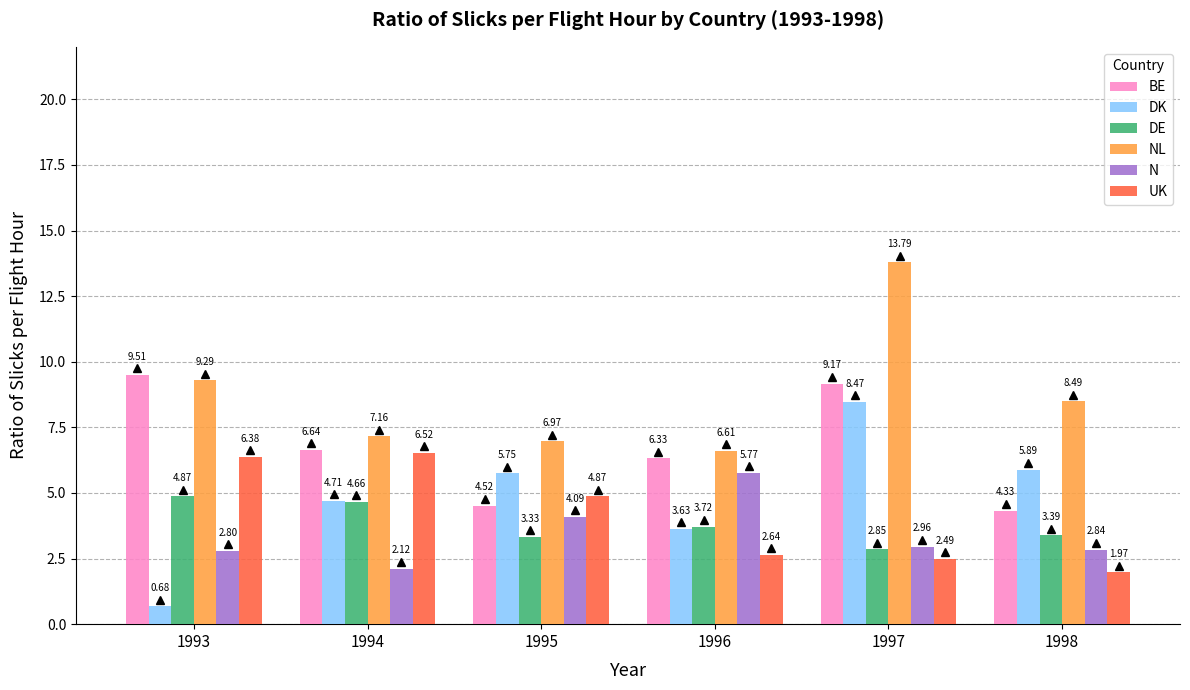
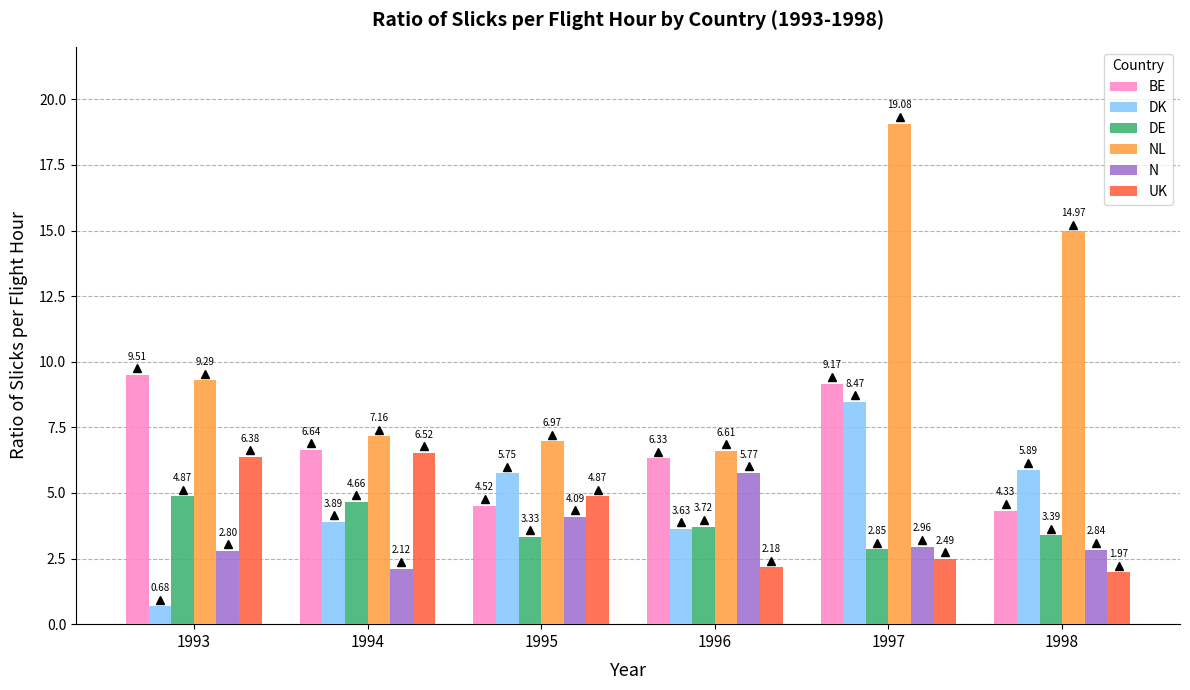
  {
    "BE": {
      "1993": 9.51,
      "1994": 6.64,
      "1995": 4.52,
      "1996": 6.33,
      "1997": 9.17,
      "1998": 4.33
    },
    "DK": {
      "1993": 0.68,
-     "1994": 4.71,
+     "1994": 3.89,
      "1995": 5.75,
      "1996": 3.63,
      "1997": 8.47,
      "1998": 5.89
    },
    "DE": {
      "1993": 4.87,
      "1994": 4.66,
      "1995": 3.33,
      "1996": 3.72,
      "1997": 2.85,
      "1998": 3.39
    },
    "NL": {
      "1993": 9.29,
      "1994": 7.16,
      "1995": 6.97,
      "1996": 6.61,
-     "1997": 13.79,
-     "1998": 8.49
+     "1997": 19.08,
+     "1998": 14.97
    },
    "N": {
      "1993": 2.80,
      "1994": 2.12,
      "1995": 4.09,
      "1996": 5.77,
      "1997": 2.96,
      "1998": 2.84
    },
    "UK": {
      "1993": 6.38,
      "1994": 6.52,
      "1995": 4.87,
-     "1996": 2.64,
+     "1996": 2.18,
      "1997": 2.49,
      "1998": 1.97
    }
  }
